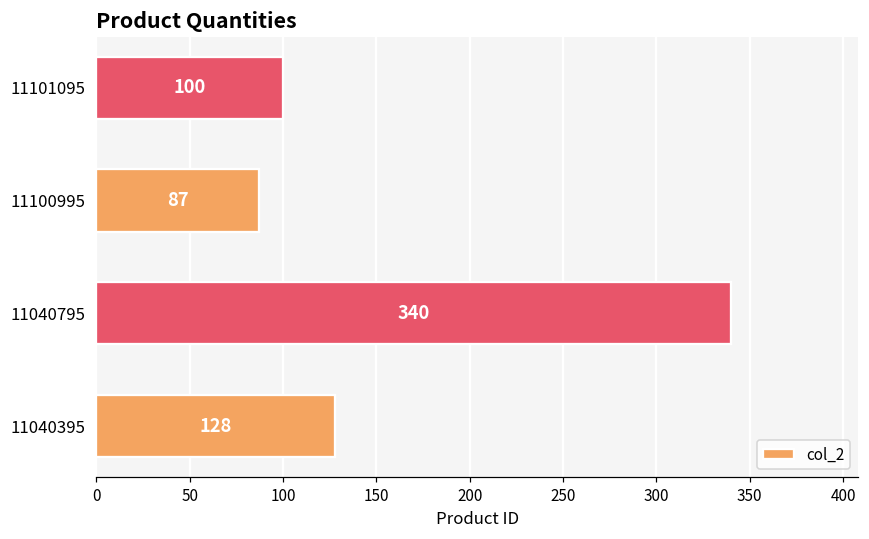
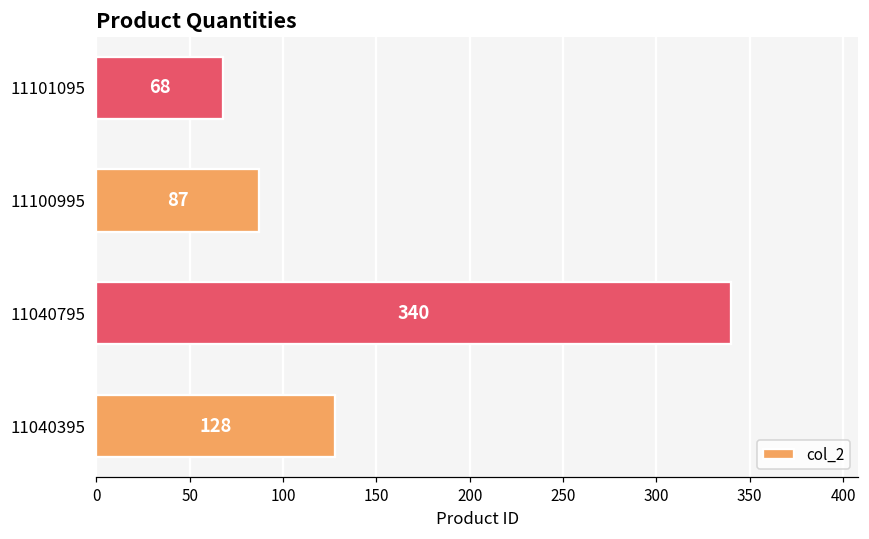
  {
-   "11101095": 100,
+   "11101095": 68,
    "11100995": 87,
    "11040795": 340,
    "11040395": 128
  }
